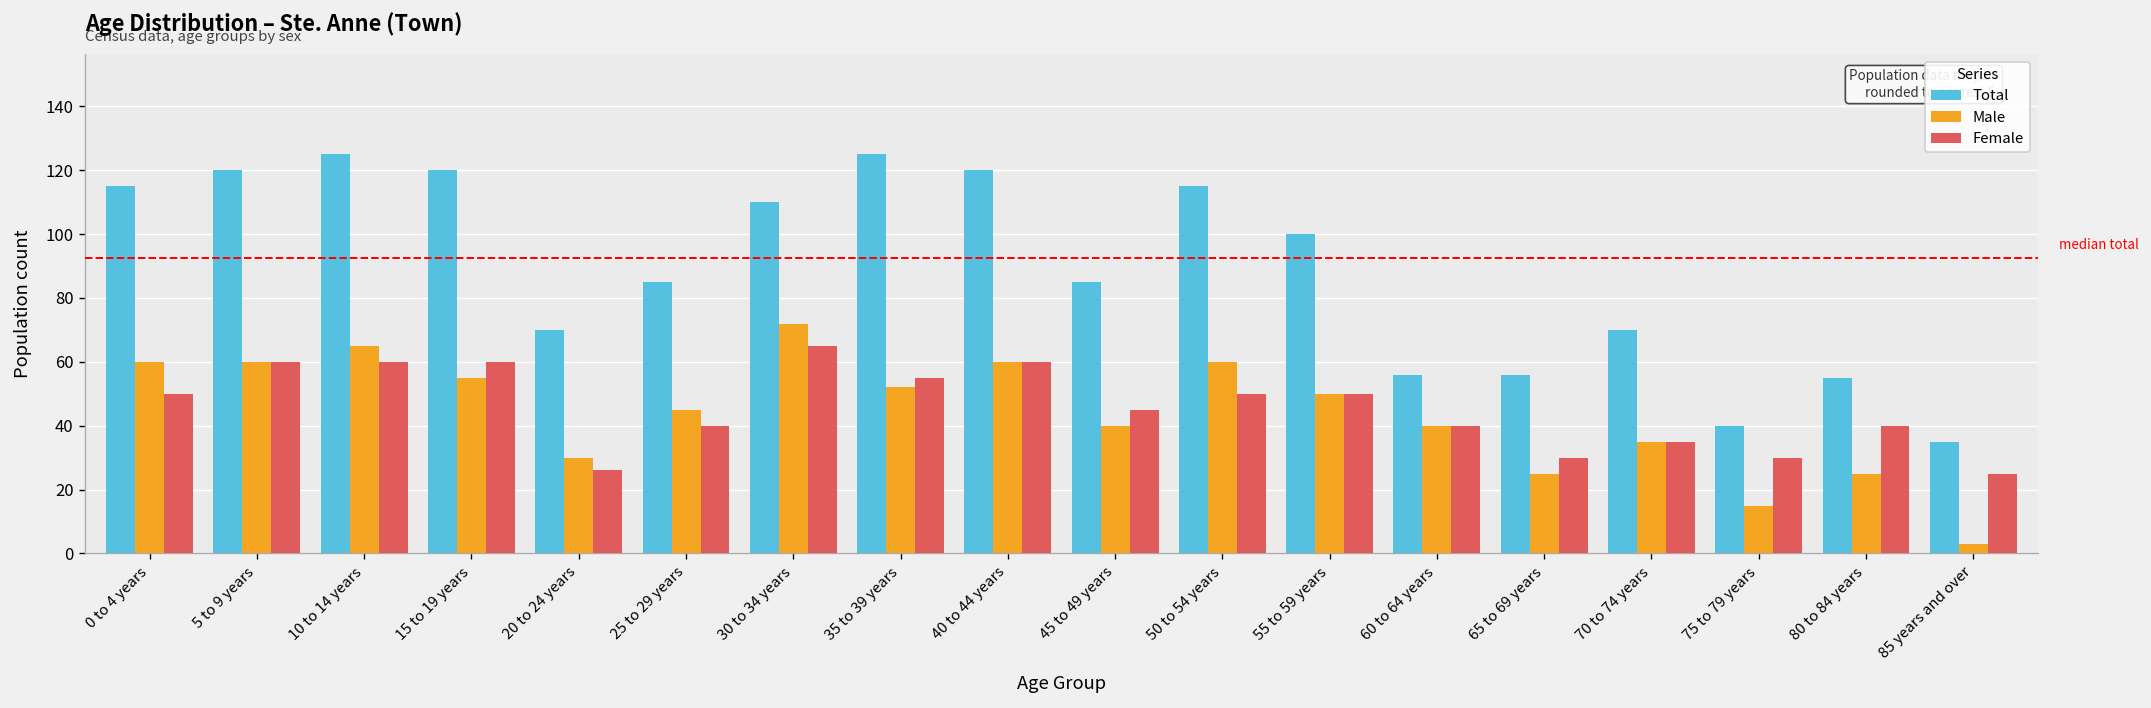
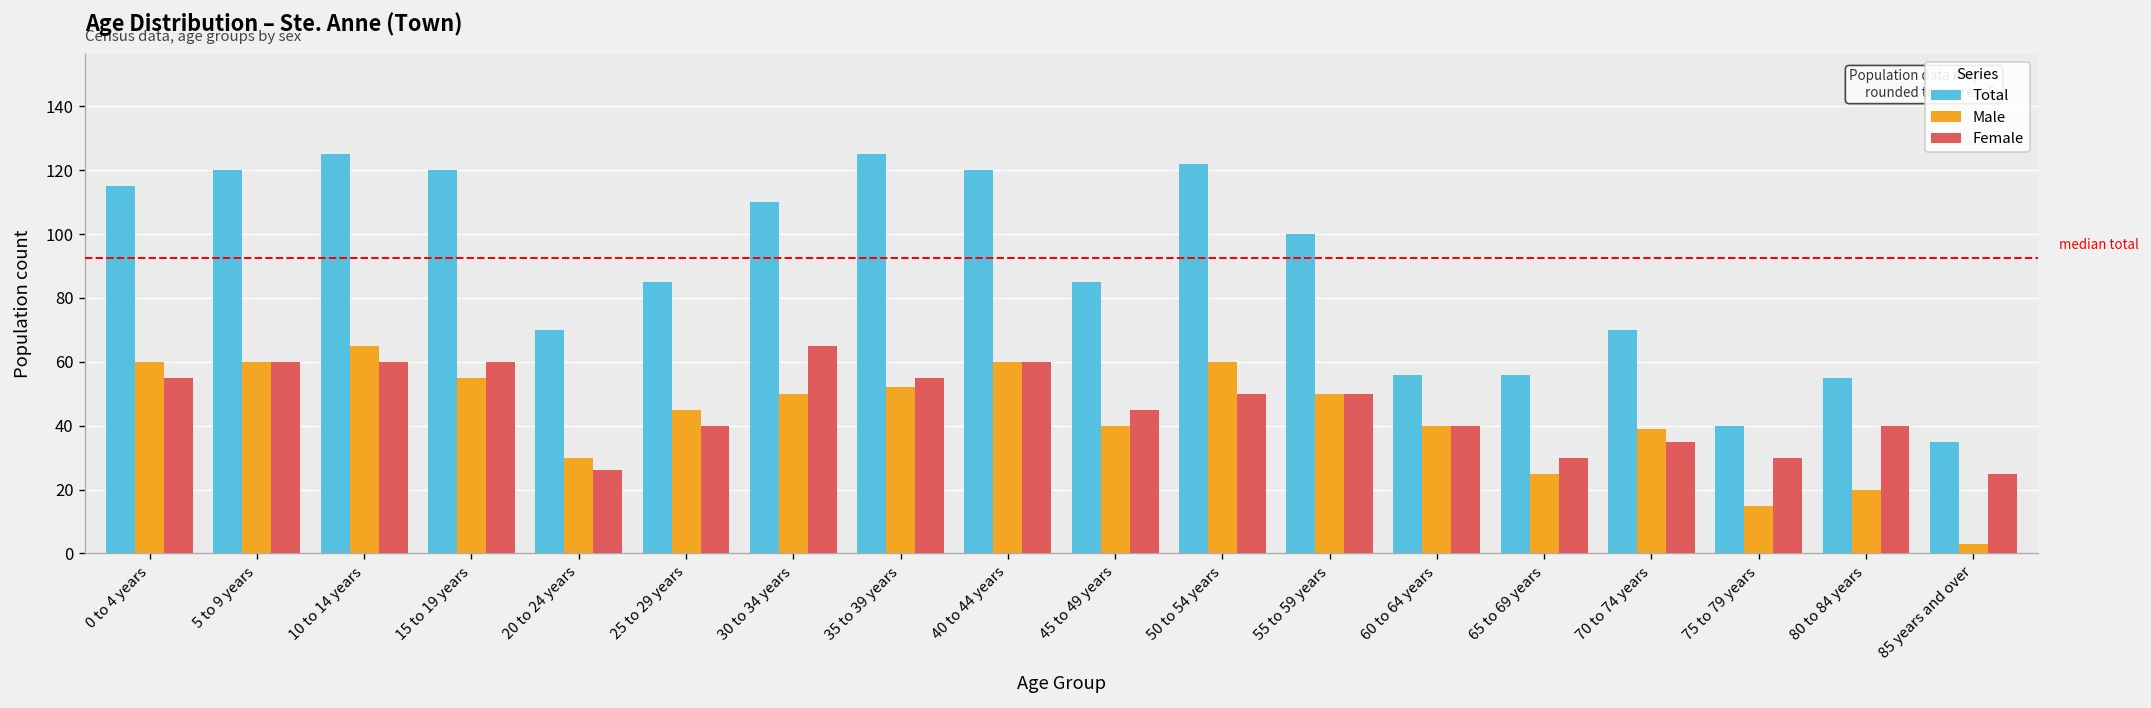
  {
    "Total": {
      "0 to 4 years": 115,
      "5 to 9 years": 120,
      "10 to 14 years": 125,
      "15 to 19 years": 120,
      "20 to 24 years": 70,
      "25 to 29 years": 85,
      "30 to 34 years": 110,
      "35 to 39 years": 125,
      "40 to 44 years": 120,
      "45 to 49 years": 85,
-     "50 to 54 years": 115,
+     "50 to 54 years": 122,
      "55 to 59 years": 100,
      "60 to 64 years": 56,
      "65 to 69 years": 56,
      "70 to 74 years": 70,
      "75 to 79 years": 40,
      "80 to 84 years": 55,
      "85 years and over": 35
    },
    "Male": {
      "0 to 4 years": 60,
      "5 to 9 years": 60,
      "10 to 14 years": 65,
      "15 to 19 years": 55,
      "20 to 24 years": 30,
      "25 to 29 years": 45,
-     "30 to 34 years": 72,
+     "30 to 34 years": 50,
      "35 to 39 years": 52,
      "40 to 44 years": 60,
      "45 to 49 years": 40,
      "50 to 54 years": 60,
      "55 to 59 years": 50,
      "60 to 64 years": 40,
      "65 to 69 years": 25,
-     "70 to 74 years": 35,
+     "70 to 74 years": 39,
      "75 to 79 years": 15,
-     "80 to 84 years": 25,
+     "80 to 84 years": 20,
      "85 years and over": 3
    },
    "Female": {
-     "0 to 4 years": 50,
+     "0 to 4 years": 55,
      "5 to 9 years": 60,
      "10 to 14 years": 60,
      "15 to 19 years": 60,
      "20 to 24 years": 26,
      "25 to 29 years": 40,
      "30 to 34 years": 65,
      "35 to 39 years": 55,
      "40 to 44 years": 60,
      "45 to 49 years": 45,
      "50 to 54 years": 50,
      "55 to 59 years": 50,
      "60 to 64 years": 40,
      "65 to 69 years": 30,
      "70 to 74 years": 35,
      "75 to 79 years": 30,
      "80 to 84 years": 40,
      "85 years and over": 25
    }
  }
